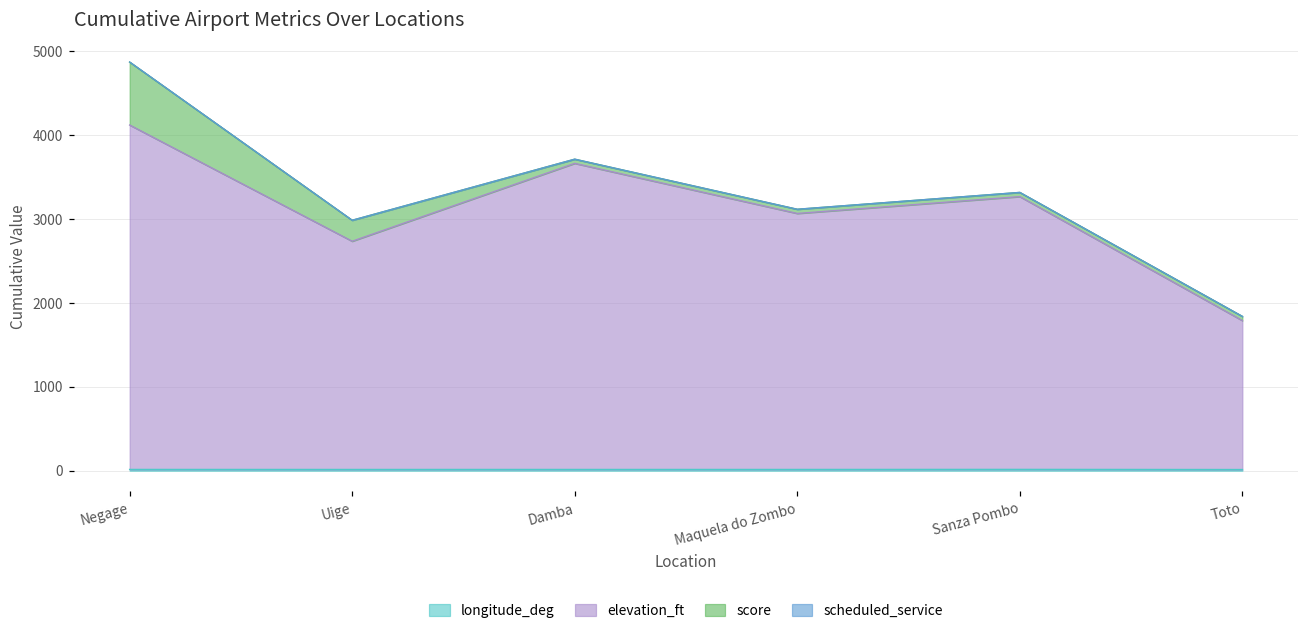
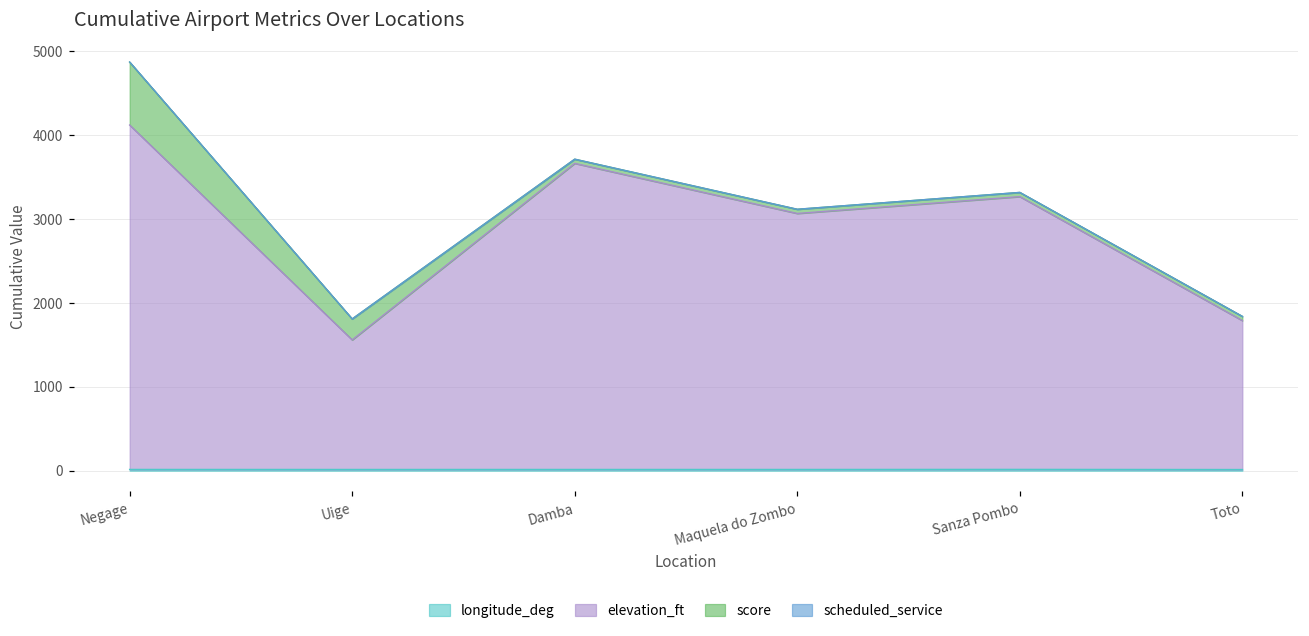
  {
    "elevation_ft": {
      "Negage": 4100,
-     "Uige": 2700,
+     "Uige": 1500,
      "Damba": 3600,
      "Maquela do Zombo": 3100,
      "Sanza Pombo": 3300,
      "Toto": 1800
    }
  }
